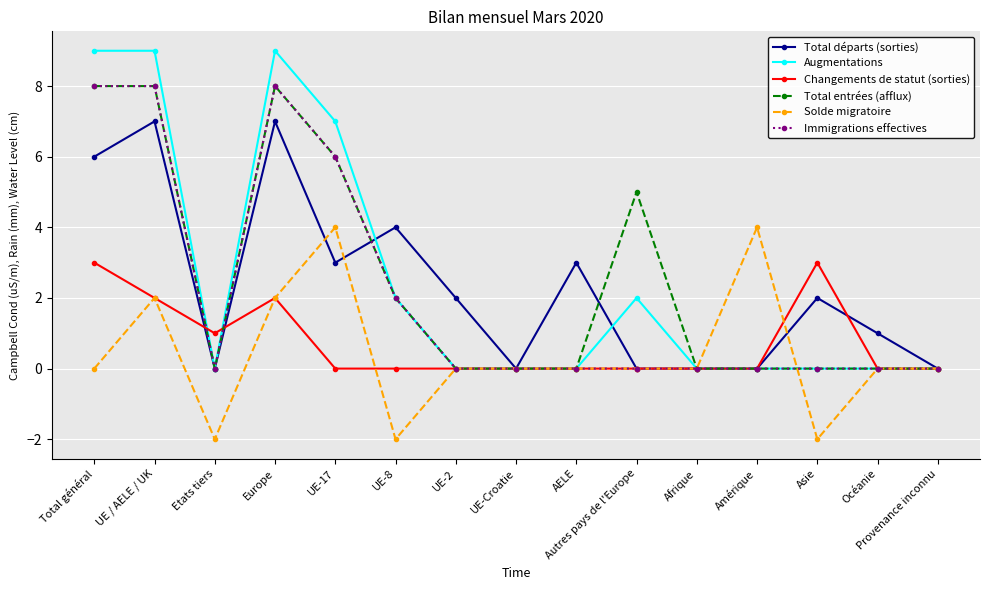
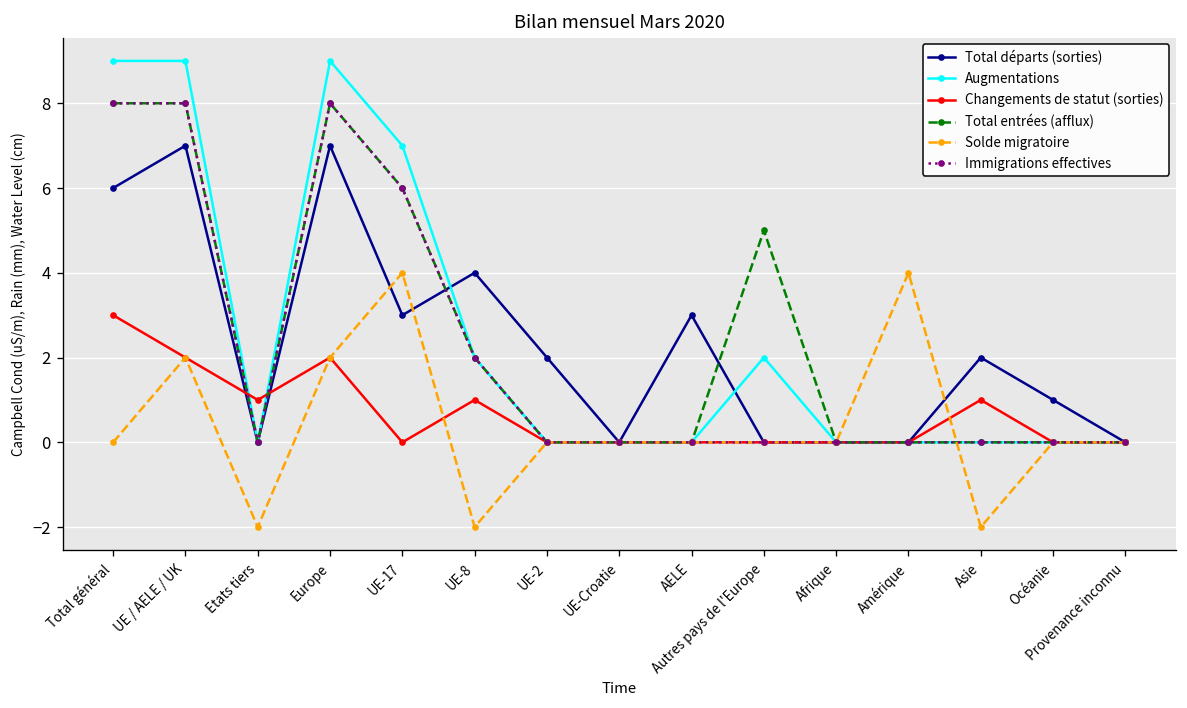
  {
    "Total départs (sorties)": {
      "Total général": 6,
      "UE / AELE / UK": 7,
      "Europe": 7,
      "UE-17": 3,
      "UE-8": 4,
      "UE-2": 2,
      "AELE": 3,
      "Asie": 2,
      "Océanie": 1
    },
    "Augmentations": {
      "Total général": 9,
      "UE / AELE / UK": 9,
      "Europe": 9,
      "UE-17": 7,
      "Autres pays de l'Europe": 2
    },
    "Changements de statut (sorties)": {
      "Total général": 3,
      "Etats tiers": 1,
      "UE-17": 0,
-     "UE-8": 0,
-     "Asie": 3
+     "UE-8": 1,
+     "Asie": 1
    },
    "Total entrées (afflux)": {
      "Autres pays de l'Europe": 5
    },
    "Solde migratoire": {
      "Total général": 0,
      "Etats tiers": -2,
      "UE-17": 4,
      "UE-8": -2,
      "Amérique": 4,
      "Asie": -2
    }
  }
